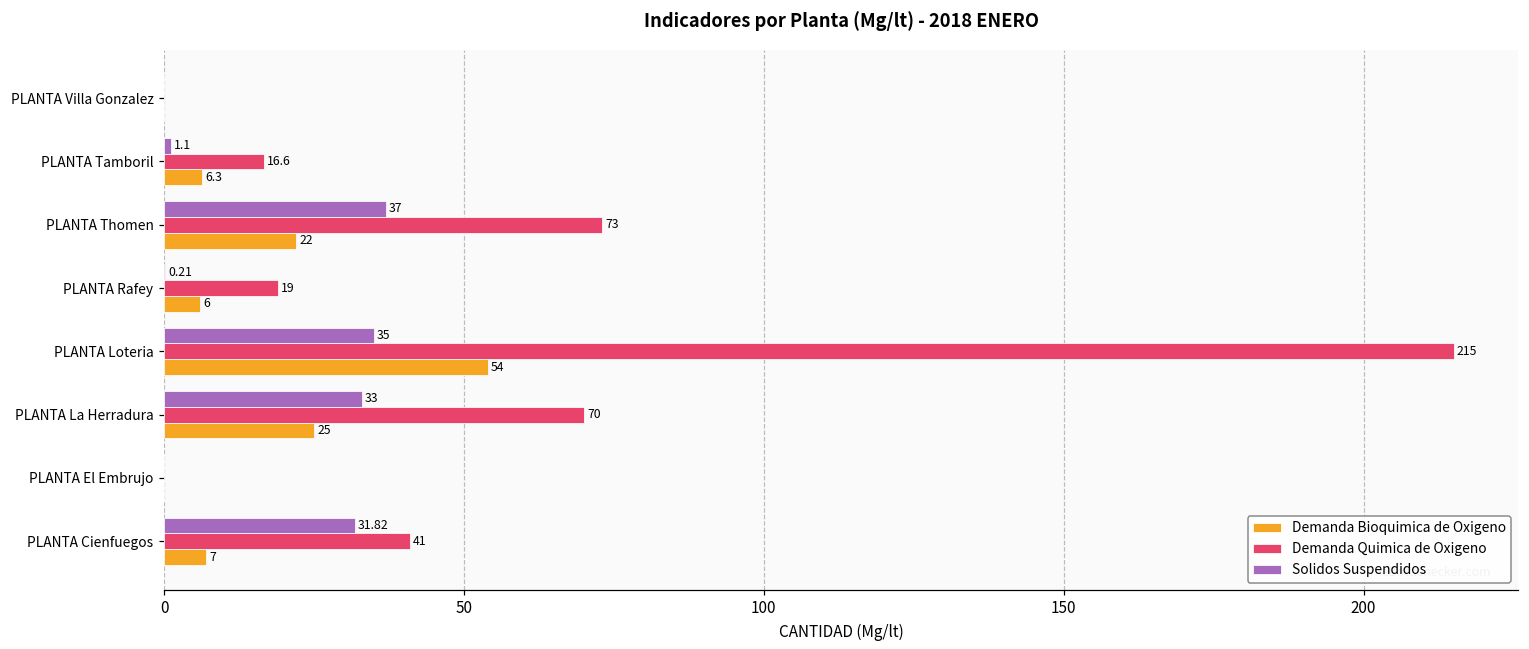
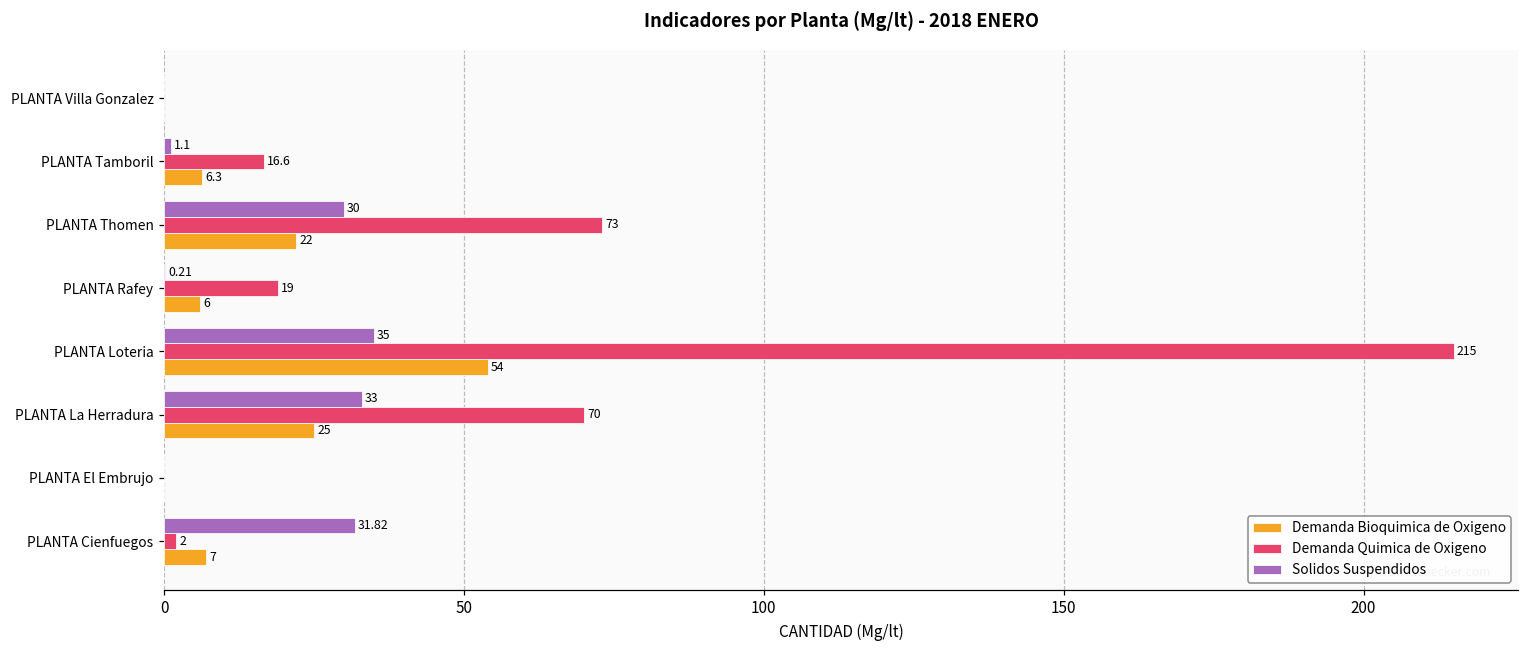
  {
    "Demanda Bioquimica de Oxigeno": {
      "PLANTA Tamboril": 6.3,
      "PLANTA Thomen": 22,
      "PLANTA Rafey": 6,
      "PLANTA Loteria": 54,
      "PLANTA La Herradura": 25,
      "PLANTA Cienfuegos": 7
    },
    "Demanda Quimica de Oxigeno": {
      "PLANTA Tamboril": 16.6,
      "PLANTA Thomen": 73,
      "PLANTA Rafey": 19,
      "PLANTA Loteria": 215,
      "PLANTA La Herradura": 70,
-     "PLANTA Cienfuegos": 41
+     "PLANTA Cienfuegos": 2
    },
    "Solidos Suspendidos": {
      "PLANTA Tamboril": 1.1,
-     "PLANTA Thomen": 37,
+     "PLANTA Thomen": 30,
      "PLANTA Rafey": 0.21,
      "PLANTA Loteria": 35,
      "PLANTA La Herradura": 33,
      "PLANTA Cienfuegos": 31.82
    }
  }
